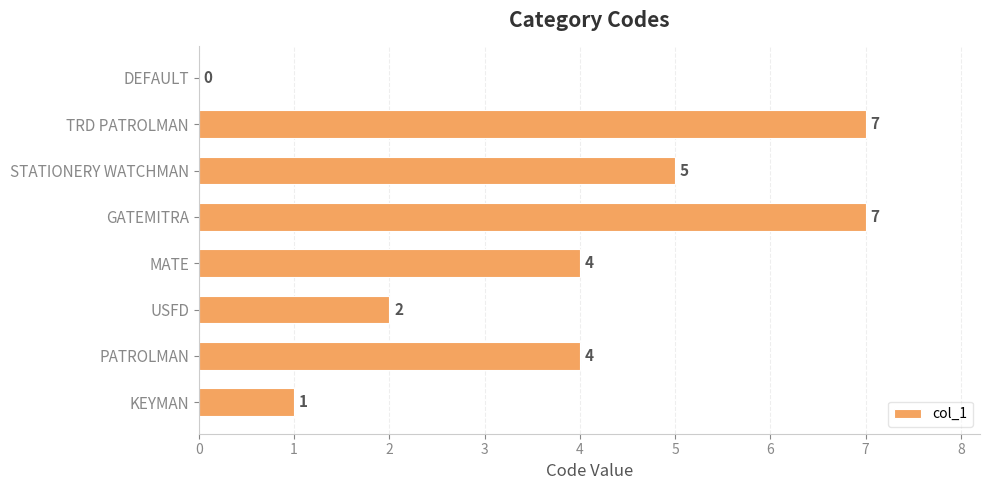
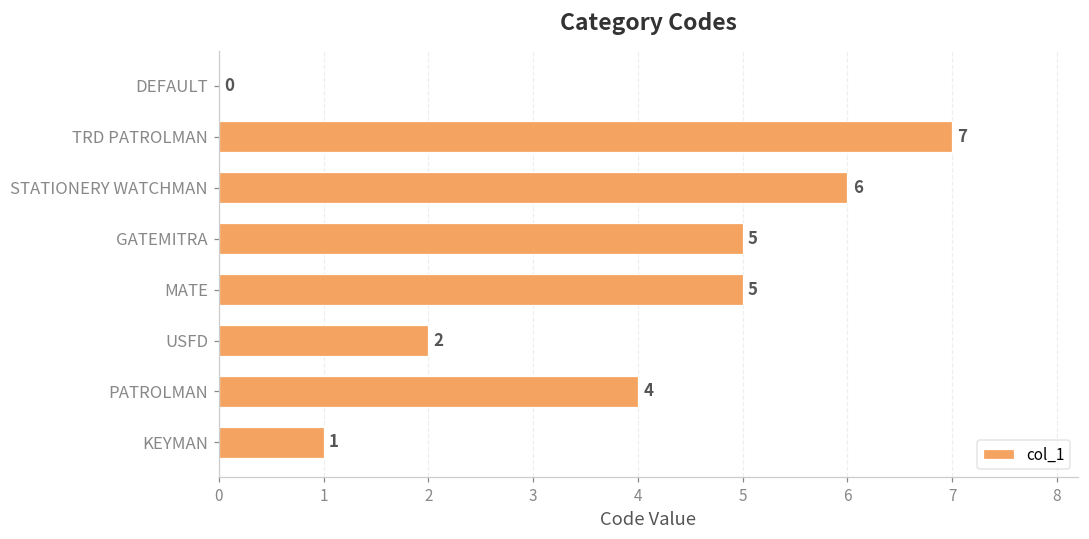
  {
    "DEFAULT": 0,
    "TRD PATROLMAN": 7,
-   "STATIONERY WATCHMAN": 5,
-   "GATEMITRA": 7,
-   "MATE": 4,
+   "STATIONERY WATCHMAN": 6,
+   "GATEMITRA": 5,
+   "MATE": 5,
    "USFD": 2,
    "PATROLMAN": 4,
    "KEYMAN": 1
  }
